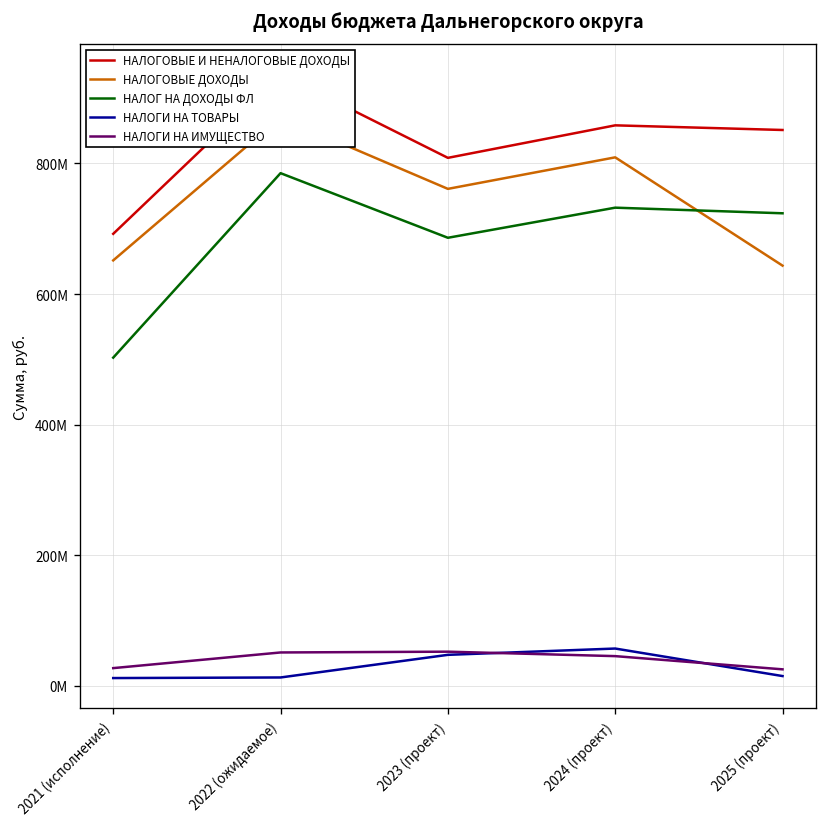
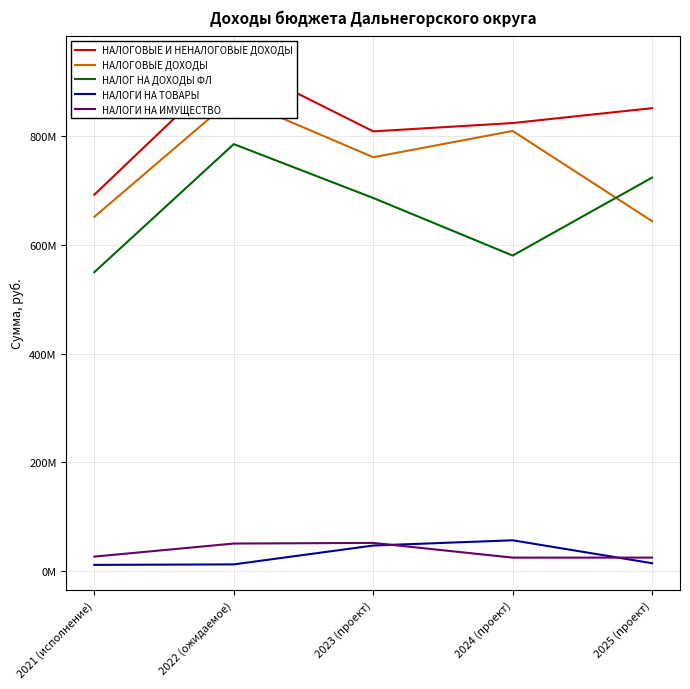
  {
    "НАЛОГОВЫЕ И НЕНАЛОГОВЫЕ ДОХОДЫ": {
      "2021 (исполнение)": 690000000,
      "2023 (проект)": 810000000,
-     "2024 (проект)": 860000000,
+     "2024 (проект)": 820000000,
      "2025 (проект)": 850000000
    },
    "НАЛОГОВЫЕ ДОХОДЫ": {
      "2021 (исполнение)": 650000000,
      "2023 (проект)": 760000000,
      "2024 (проект)": 810000000,
      "2025 (проект)": 640000000
    },
    "НАЛОГ НА ДОХОДЫ ФЛ": {
-     "2021 (исполнение)": 500000000,
+     "2021 (исполнение)": 550000000,
      "2022 (ожидаемое)": 790000000,
      "2023 (проект)": 690000000,
-     "2024 (проект)": 730000000,
+     "2024 (проект)": 580000000,
      "2025 (проект)": 720000000
    },
    "НАЛОГИ НА ТОВАРЫ": {
      "2021 (исполнение)": 10000000,
      "2022 (ожидаемое)": 10000000,
      "2023 (проект)": 50000000,
      "2024 (проект)": 60000000,
      "2025 (проект)": 10000000
    },
    "НАЛОГИ НА ИМУЩЕСТВО": {
      "2021 (исполнение)": 30000000,
      "2022 (ожидаемое)": 50000000,
      "2023 (проект)": 50000000,
-     "2024 (проект)": 50000000,
+     "2024 (проект)": 30000000,
      "2025 (проект)": 30000000
    }
  }
